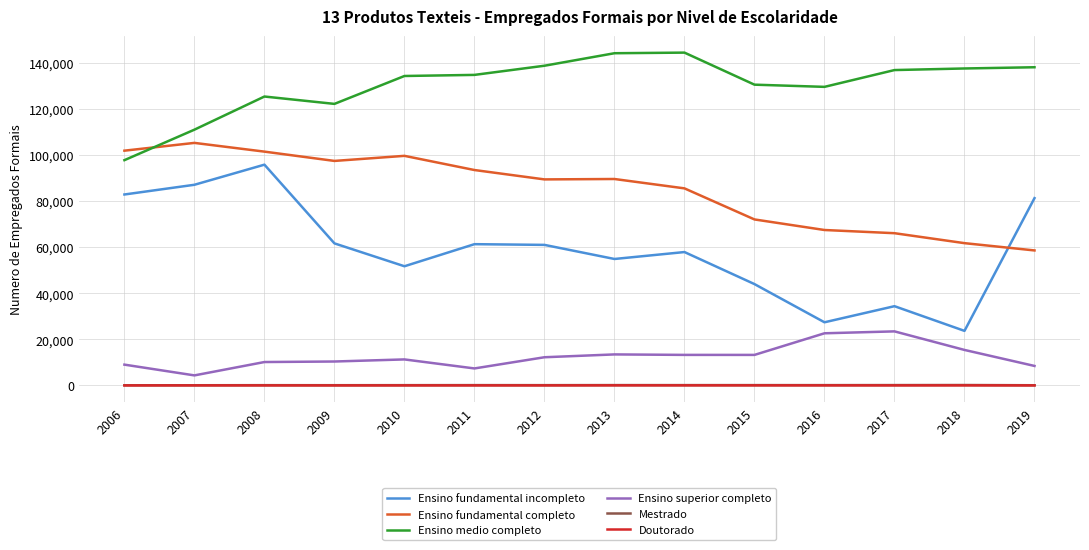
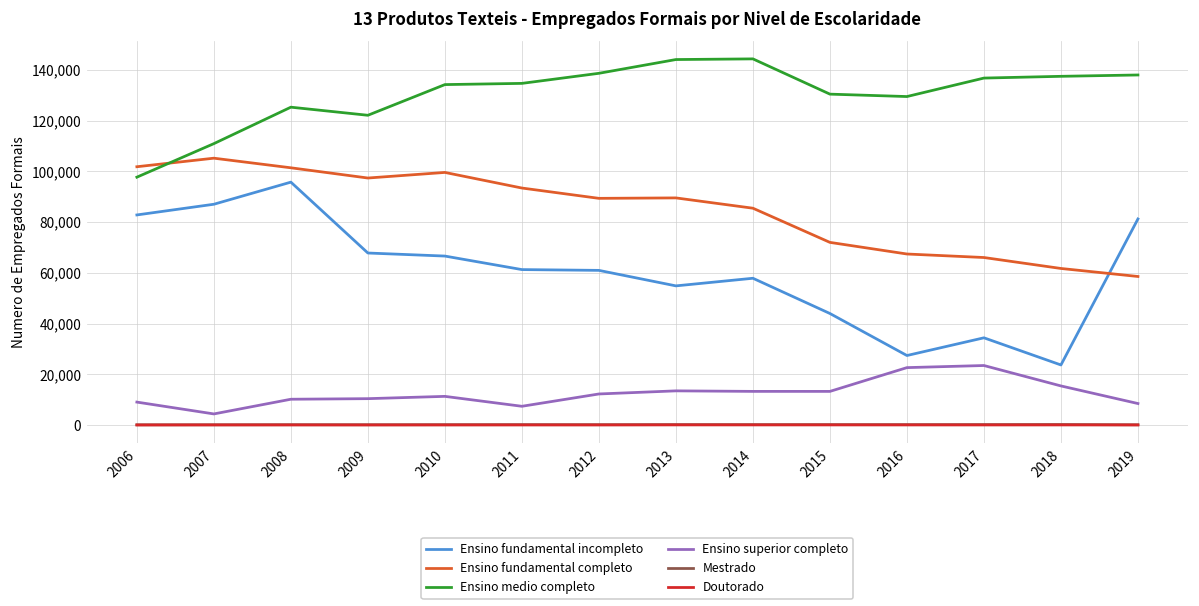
  {
    "Ensino fundamental incompleto": {
      "2006": "83,000",
      "2007": "87,000",
      "2008": "96,000",
-     "2009": "62,000",
-     "2010": "52,000",
+     "2009": "68,000",
+     "2010": "67,000",
      "2011": "61,000",
      "2012": "61,000",
      "2013": "55,000",
      "2014": "58,000",
      "2015": "44,000",
      "2016": "27,000",
      "2017": "34,000",
      "2018": "24,000",
      "2019": "81,000"
    },
    "Ensino medio completo": {
      "2006": "98,000",
      "2007": "111,000",
      "2008": "125,000",
      "2009": "122,000",
      "2010": "134,000",
      "2011": "135,000",
      "2012": "139,000",
      "2013": "144,000",
      "2014": "144,000",
      "2015": "131,000",
      "2016": "130,000",
      "2017": "137,000",
      "2018": "138,000",
      "2019": "138,000"
    },
    "Ensino superior completo": {
      "2006": "9,000",
      "2007": "4,000",
      "2008": "10,000",
      "2009": "10,000",
      "2010": "11,000",
      "2011": "7,000",
      "2012": "12,000",
      "2013": "13,000",
      "2014": "13,000",
      "2015": "13,000",
      "2016": "23,000",
      "2017": "23,000",
      "2018": "15,000",
      "2019": "8,000"
    }
  }
